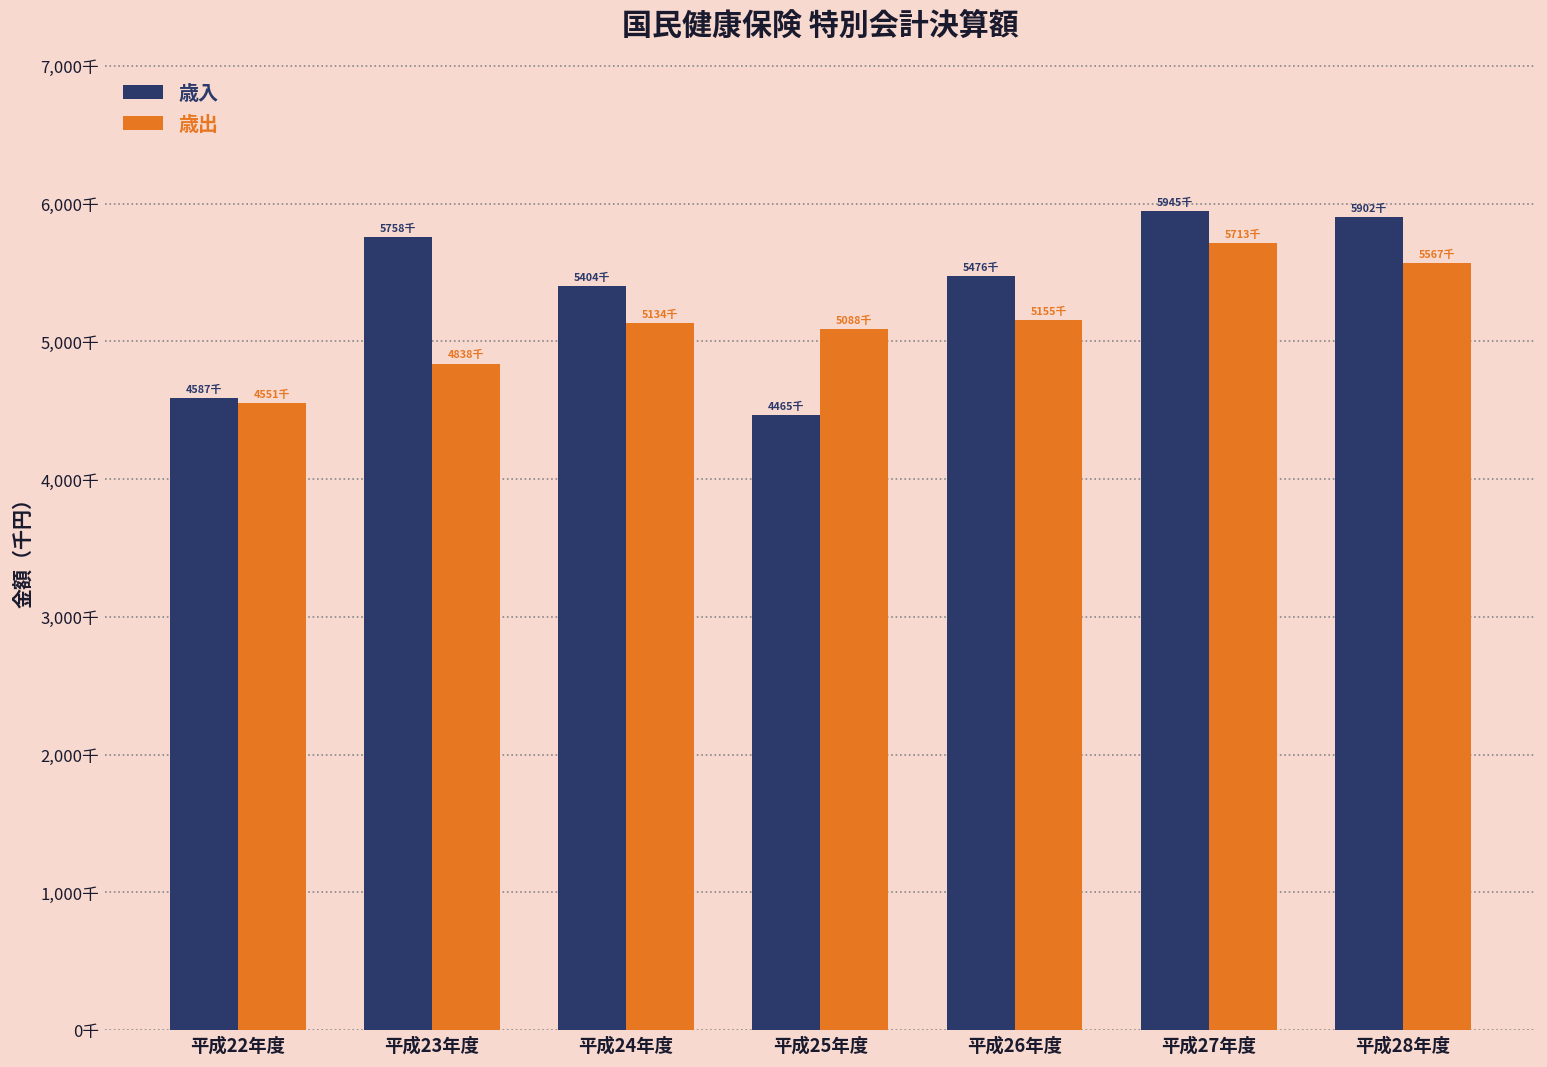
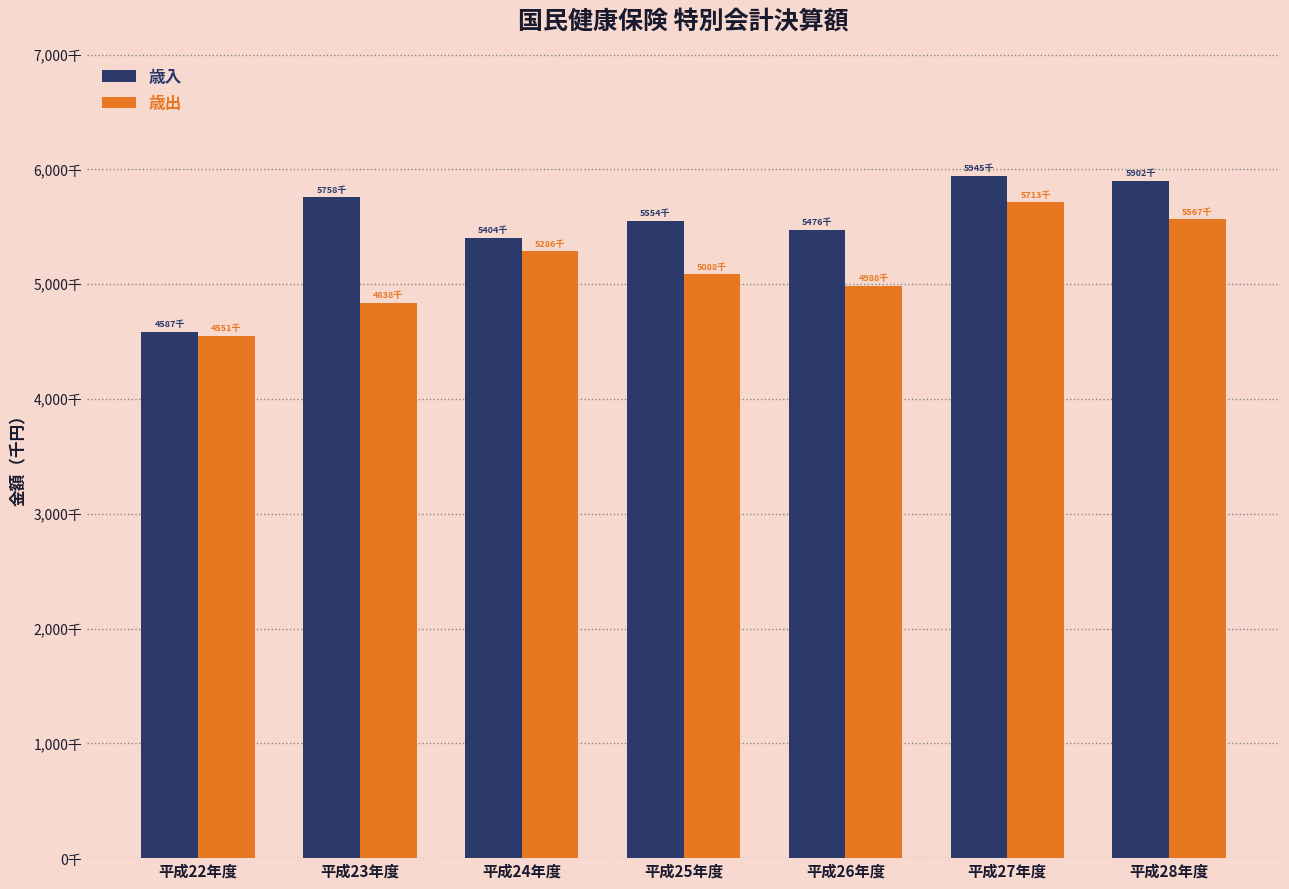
  {
    "歳入": {
-     "平成25年度": "4465千"
+     "平成25年度": "5554千"
    },
    "歳出": {
-     "平成24年度": "5134千",
-     "平成26年度": "5155千"
+     "平成24年度": "5286千",
+     "平成26年度": "4988千"
    }
  }
